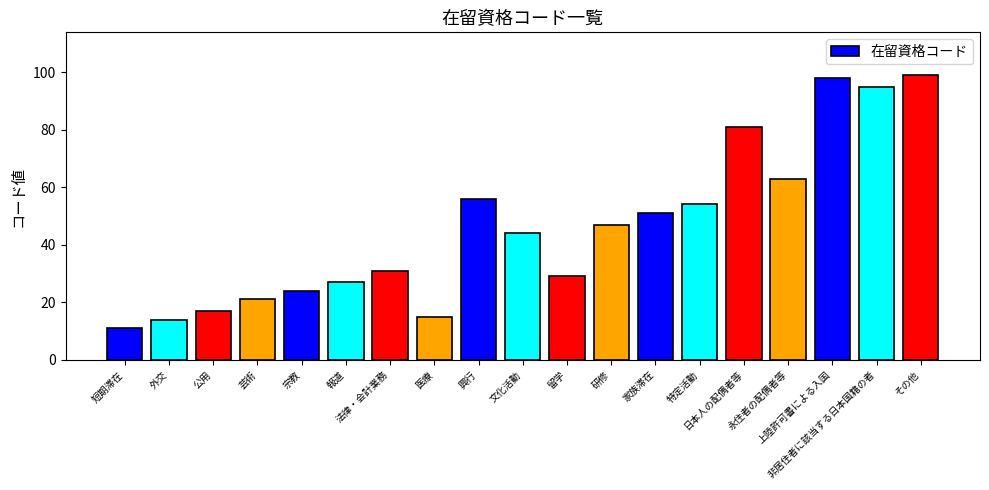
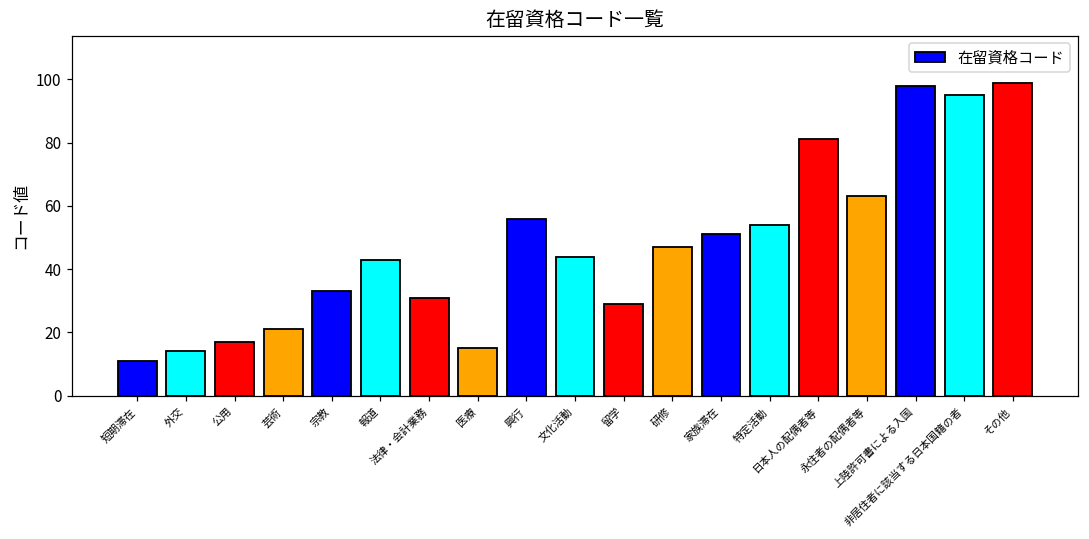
  {
    "短期滞在": 11,
    "外交": 14,
    "公用": 17,
    "芸術": 21,
-   "宗教": 24,
-   "報道": 27,
+   "宗教": 33,
+   "報道": 43,
    "法律・会計業務": 31,
    "医療": 15,
    "興行": 56,
    "文化活動": 44,
    "留学": 29,
    "研修": 47,
    "家族滞在": 51,
    "特定活動": 54,
    "日本人の配偶者等": 81,
    "永住者の配偶者等": 63,
    "上陸許可書による入国": 98,
    "非居住者に該当する日本国籍の者": 95,
    "その他": 99
  }
